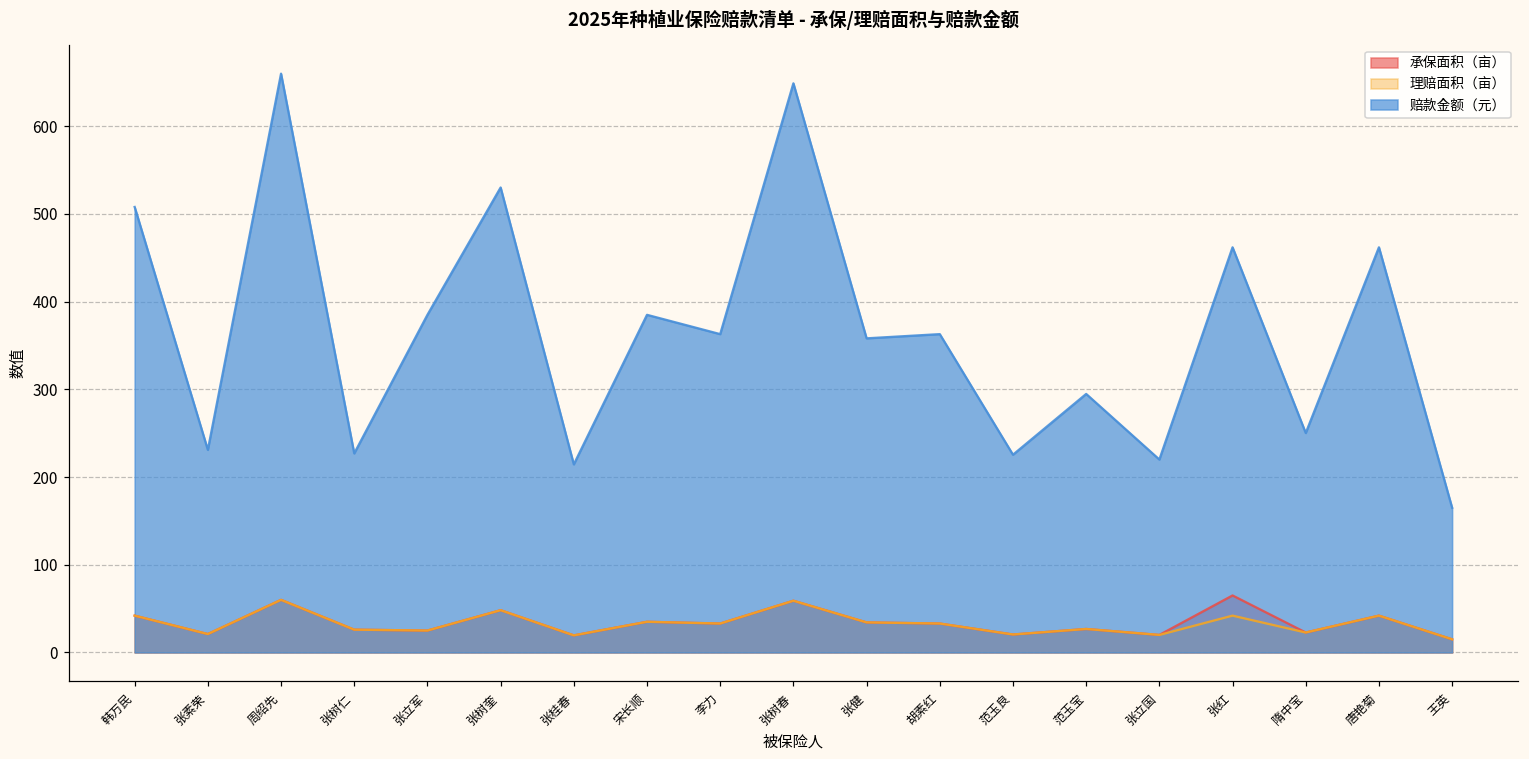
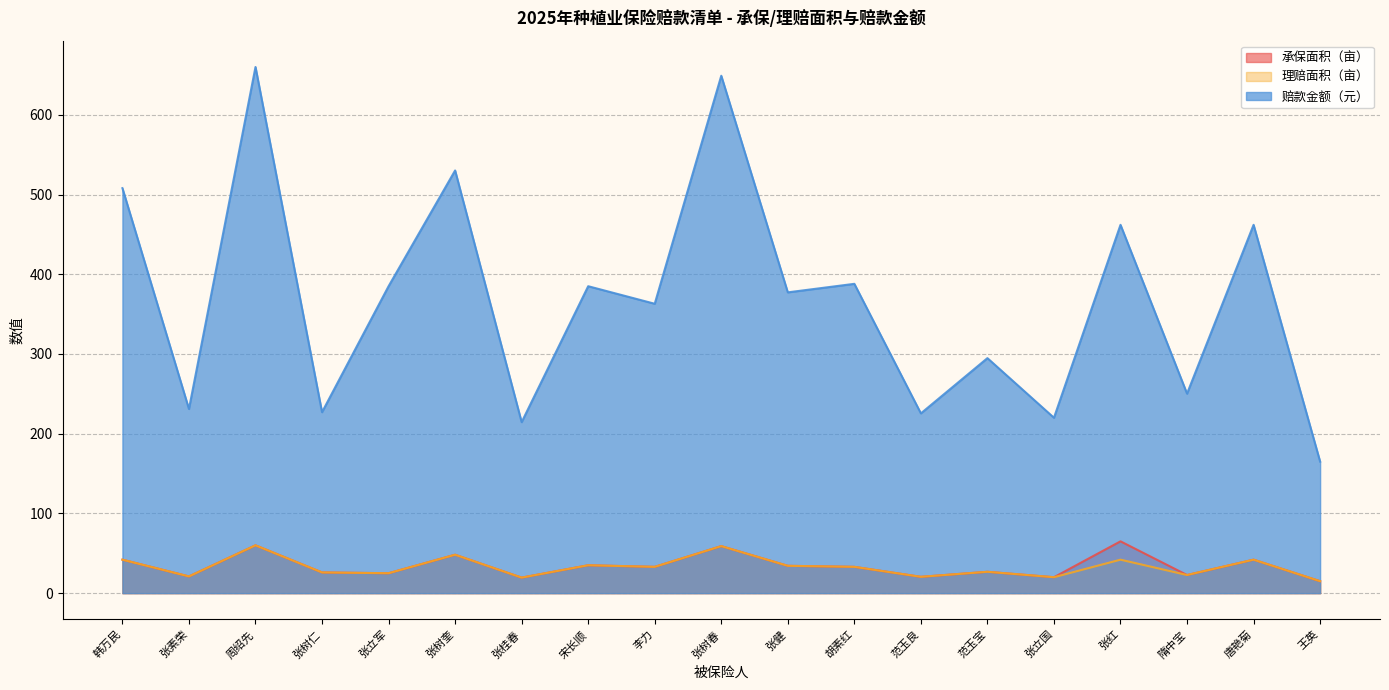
  {
    "承保面积（亩）": {
      "张红": 70
    },
    "理赔面积（亩）": {
      "张红": 40
    },
    "赔款金额（元）": {
      "韩万民": 510,
      "张素荣": 230,
      "周绍先": 660,
      "张树仁": 230,
      "张立军": 390,
      "张树奎": 530,
      "张桂春": 210,
      "宋长顺": 390,
      "李力": 360,
      "张树春": 650,
-     "张健": 360,
-     "胡素红": 360,
+     "张健": 380,
+     "胡素红": 390,
      "范玉良": 230,
      "范玉宝": 290,
      "张立国": 220,
      "张红": 460,
      "隋中宝": 250,
      "唐艳菊": 460,
      "王英": 170
    }
  }
